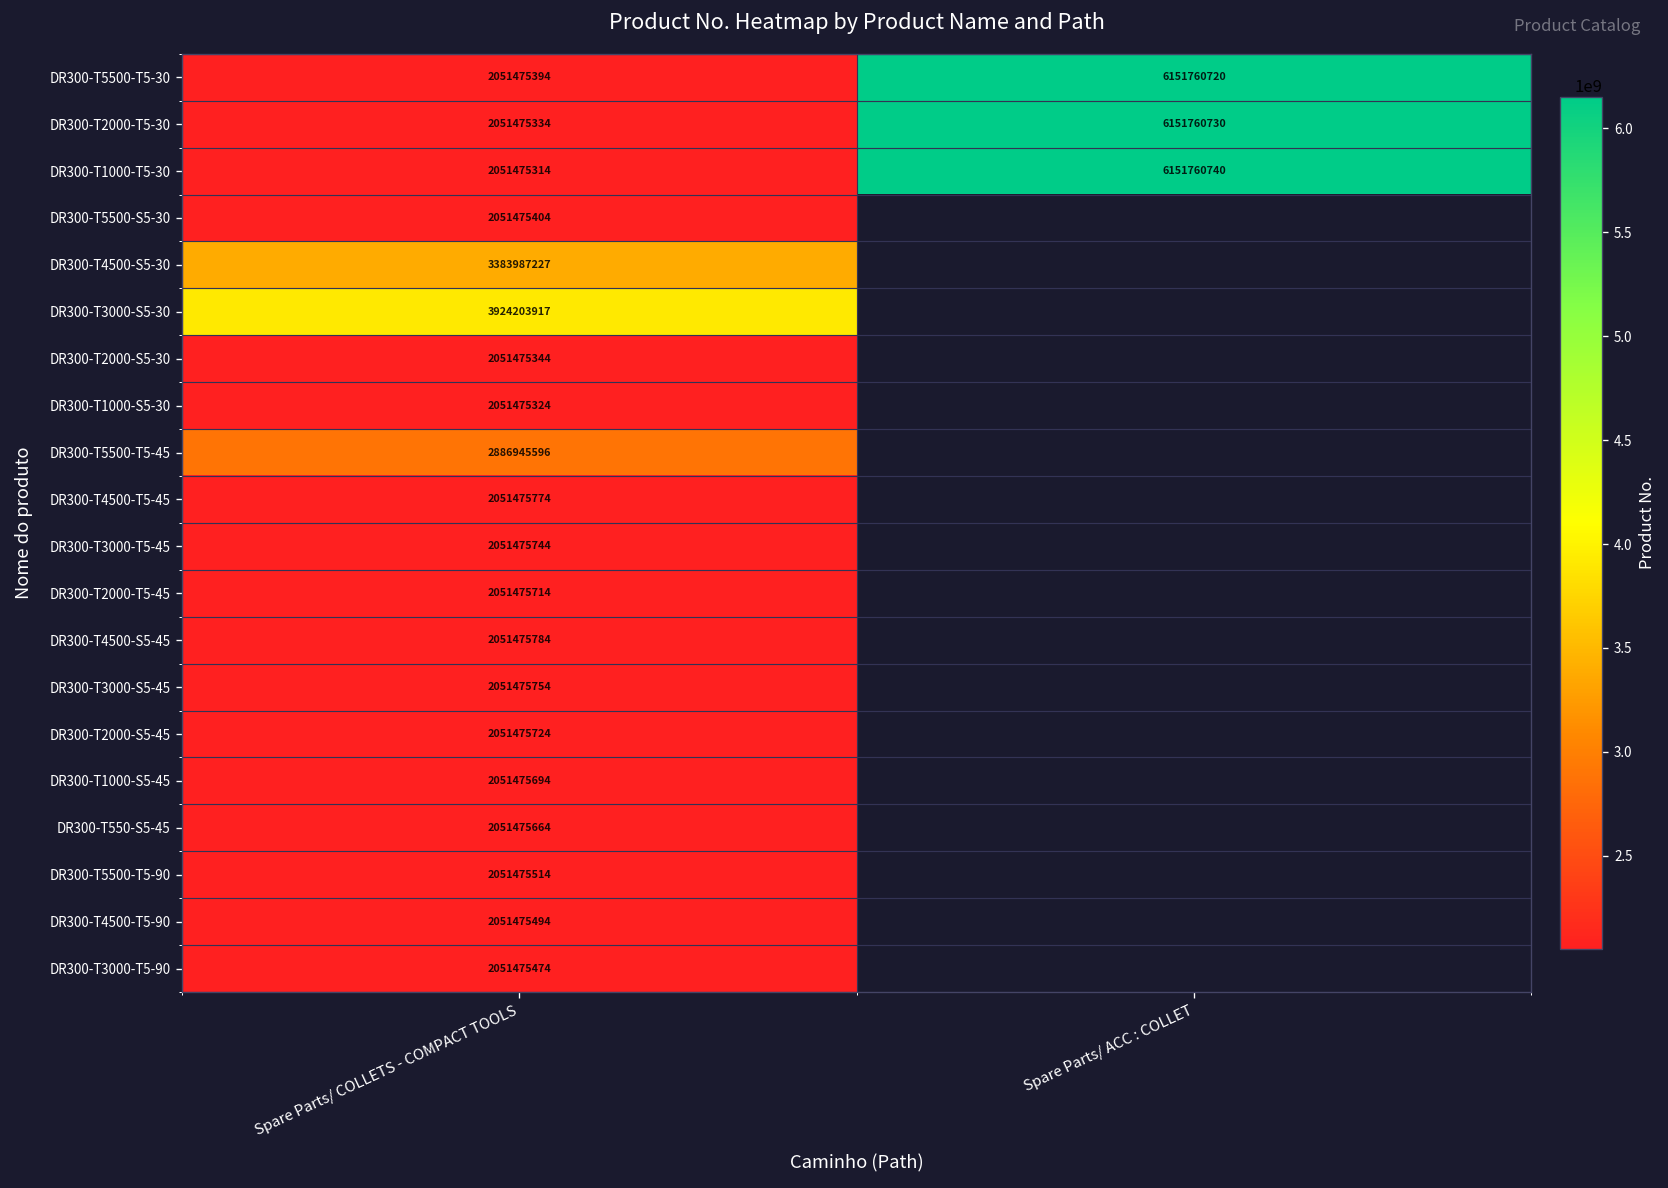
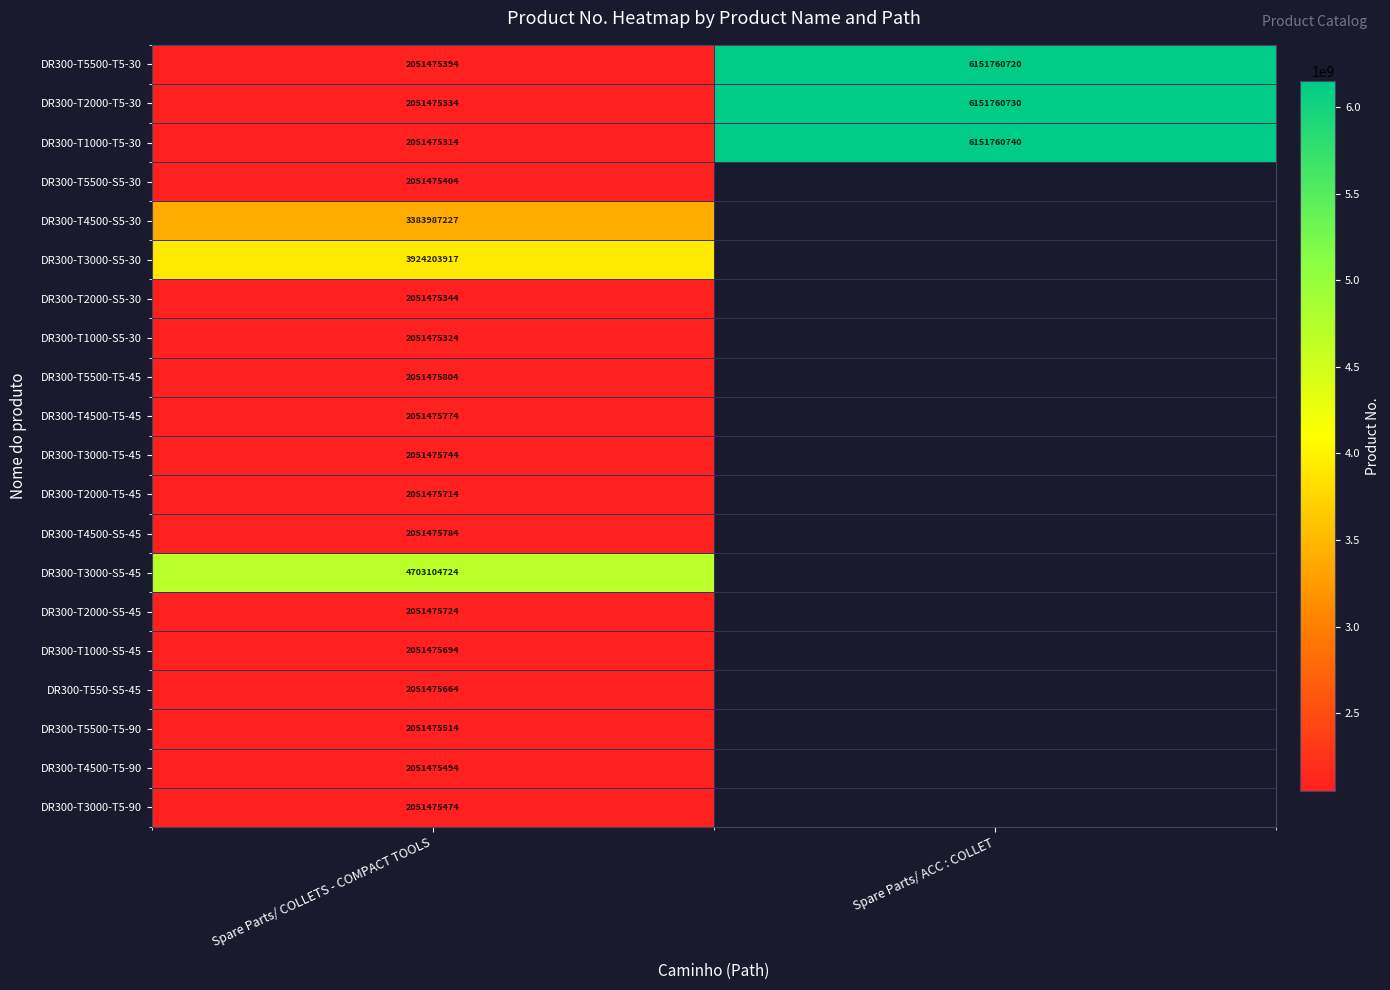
  {
    "DR300-T5500-T5-30": {
      "Spare Parts/ COLLETS - COMPACT TOOLS": 2051475394,
      "Spare Parts/ ACC : COLLET": 6151760720
    },
    "DR300-T2000-T5-30": {
      "Spare Parts/ COLLETS - COMPACT TOOLS": 2051475334,
      "Spare Parts/ ACC : COLLET": 6151760730
    },
    "DR300-T1000-T5-30": {
      "Spare Parts/ COLLETS - COMPACT TOOLS": 2051475314,
      "Spare Parts/ ACC : COLLET": 6151760740
    },
    "DR300-T5500-S5-30": {
      "Spare Parts/ COLLETS - COMPACT TOOLS": 2051475404
    },
    "DR300-T4500-S5-30": {
      "Spare Parts/ COLLETS - COMPACT TOOLS": 3383987227
    },
    "DR300-T3000-S5-30": {
      "Spare Parts/ COLLETS - COMPACT TOOLS": 3924203917
    },
    "DR300-T2000-S5-30": {
      "Spare Parts/ COLLETS - COMPACT TOOLS": 2051475344
    },
    "DR300-T1000-S5-30": {
      "Spare Parts/ COLLETS - COMPACT TOOLS": 2051475324
    },
    "DR300-T5500-T5-45": {
-     "Spare Parts/ COLLETS - COMPACT TOOLS": 2886945596
+     "Spare Parts/ COLLETS - COMPACT TOOLS": 2051475804
    },
    "DR300-T4500-T5-45": {
      "Spare Parts/ COLLETS - COMPACT TOOLS": 2051475774
    },
    "DR300-T3000-T5-45": {
      "Spare Parts/ COLLETS - COMPACT TOOLS": 2051475744
    },
    "DR300-T2000-T5-45": {
      "Spare Parts/ COLLETS - COMPACT TOOLS": 2051475714
    },
    "DR300-T4500-S5-45": {
      "Spare Parts/ COLLETS - COMPACT TOOLS": 2051475784
    },
    "DR300-T3000-S5-45": {
-     "Spare Parts/ COLLETS - COMPACT TOOLS": 2051475754
+     "Spare Parts/ COLLETS - COMPACT TOOLS": 4703104724
    },
    "DR300-T2000-S5-45": {
      "Spare Parts/ COLLETS - COMPACT TOOLS": 2051475724
    },
    "DR300-T1000-S5-45": {
      "Spare Parts/ COLLETS - COMPACT TOOLS": 2051475694
    },
    "DR300-T550-S5-45": {
      "Spare Parts/ COLLETS - COMPACT TOOLS": 2051475664
    },
    "DR300-T5500-T5-90": {
      "Spare Parts/ COLLETS - COMPACT TOOLS": 2051475514
    },
    "DR300-T4500-T5-90": {
      "Spare Parts/ COLLETS - COMPACT TOOLS": 2051475494
    },
    "DR300-T3000-T5-90": {
      "Spare Parts/ COLLETS - COMPACT TOOLS": 2051475474
    }
  }
